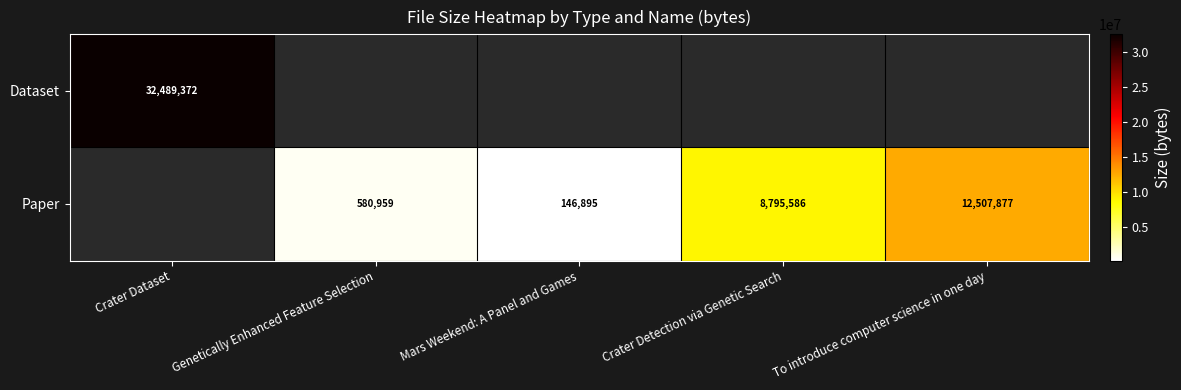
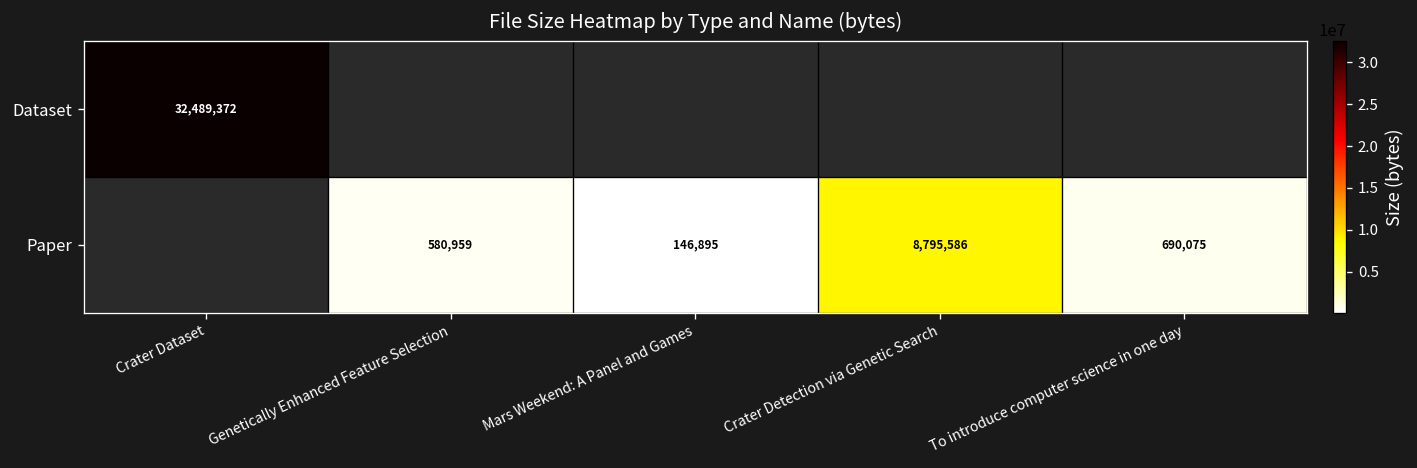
  {
    "Dataset": {
      "Crater Dataset": "32,489,372"
    },
    "Paper": {
      "Genetically Enhanced Feature Selection": "580,959",
      "Mars Weekend: A Panel and Games": "146,895",
      "Crater Detection via Genetic Search": "8,795,586",
-     "To introduce computer science in one day": "12,507,877"
+     "To introduce computer science in one day": "690,075"
    }
  }
